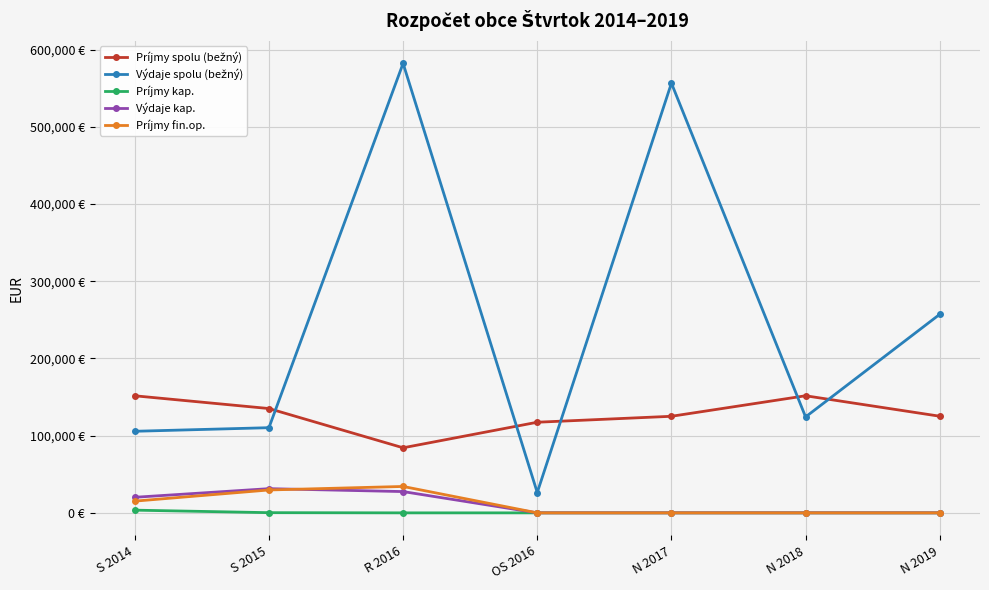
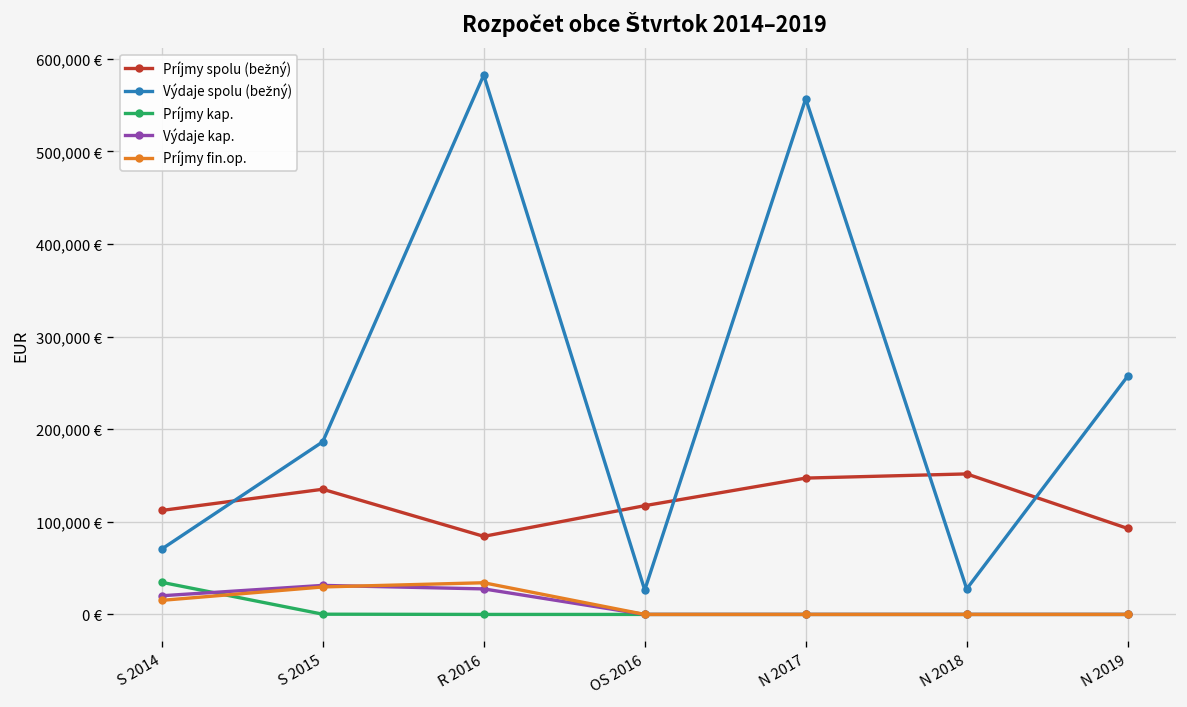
  {
    "Príjmy spolu (bežný)": {
-     "S 2014": "150,000 €",
+     "S 2014": "110,000 €",
      "S 2015": "140,000 €",
      "R 2016": "80,000 €",
      "OS 2016": "120,000 €",
-     "N 2017": "130,000 €",
+     "N 2017": "150,000 €",
      "N 2018": "150,000 €",
-     "N 2019": "130,000 €"
+     "N 2019": "90,000 €"
    },
    "Výdaje spolu (bežný)": {
-     "S 2014": "110,000 €",
-     "S 2015": "110,000 €",
+     "S 2014": "70,000 €",
+     "S 2015": "190,000 €",
      "R 2016": "580,000 €",
      "OS 2016": "30,000 €",
      "N 2017": "560,000 €",
-     "N 2018": "120,000 €",
+     "N 2018": "30,000 €",
      "N 2019": "260,000 €"
    },
    "Príjmy kap.": {
-     "S 2014": "0 €",
+     "S 2014": "30,000 €",
      "S 2015": "0 €",
      "R 2016": "0 €"
    },
    "Výdaje kap.": {
      "S 2014": "20,000 €",
      "R 2016": "30,000 €"
    },
    "Príjmy fin.op.": {
      "S 2014": "20,000 €",
      "R 2016": "30,000 €"
    }
  }
